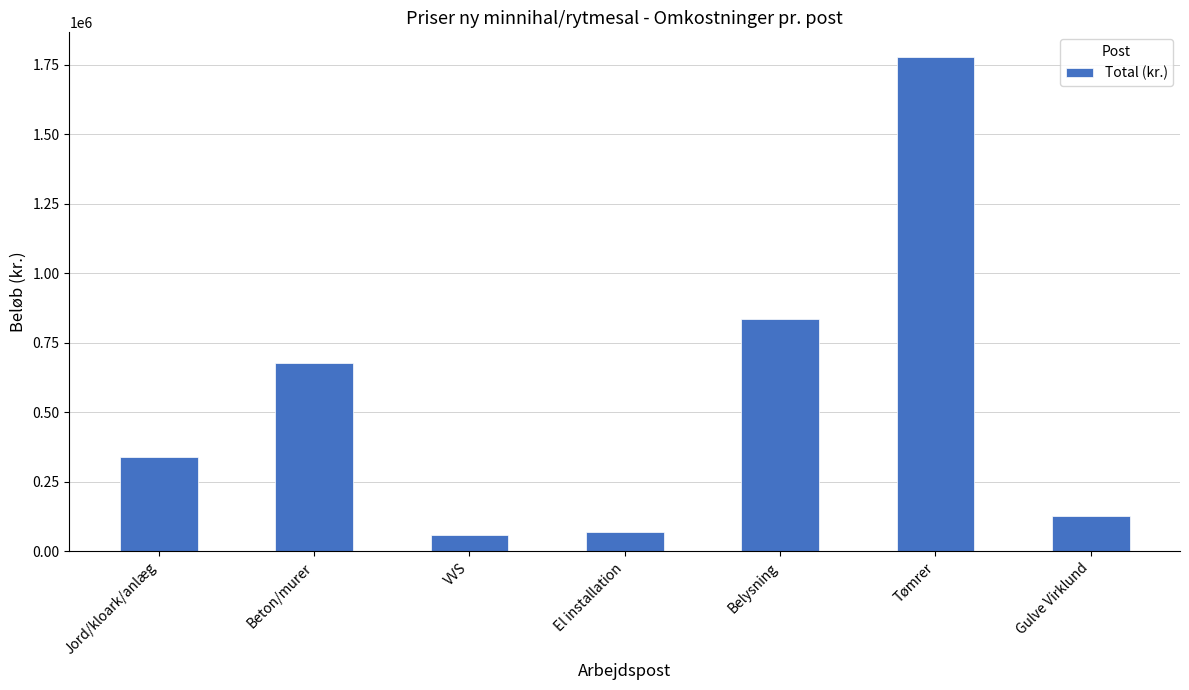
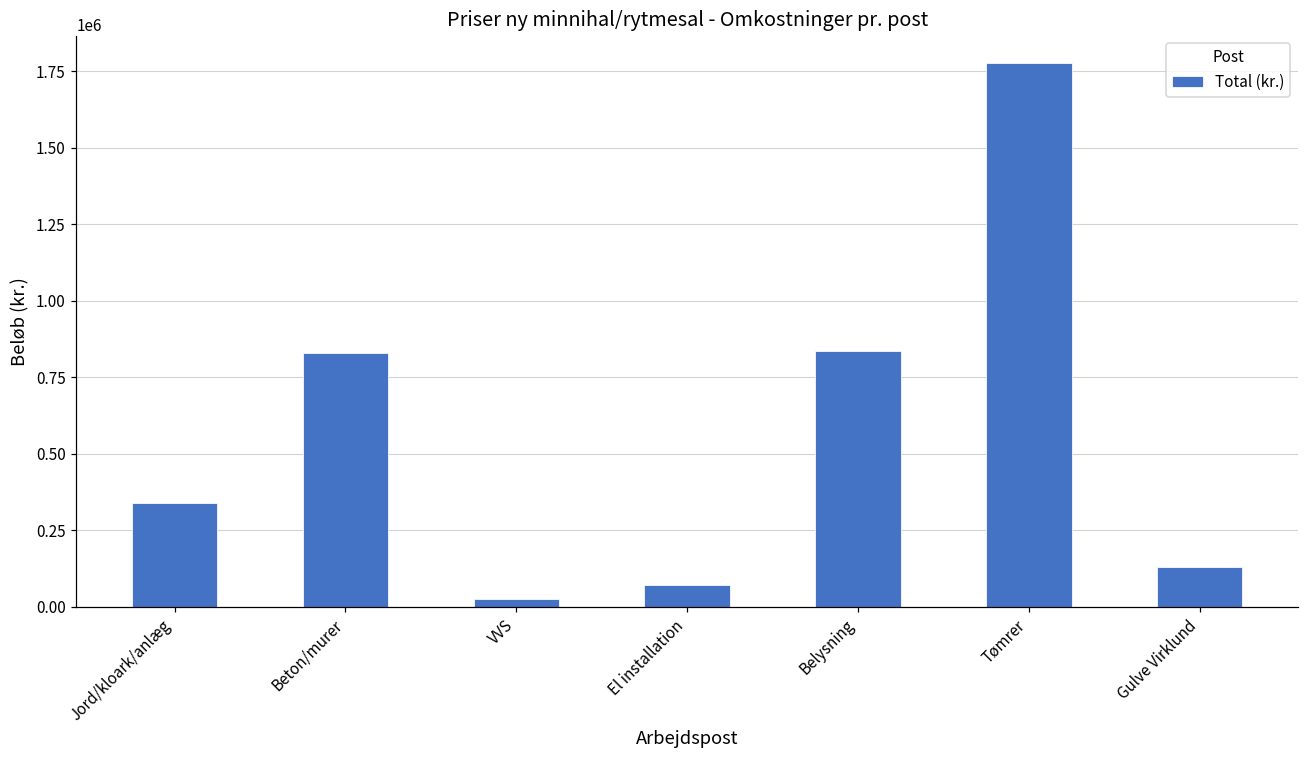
  {
    "Jord/kloark/anlæg": 340000,
-   "Beton/murer": 680000,
-   "VVS": 60000,
+   "Beton/murer": 830000,
+   "VVS": 20000,
    "El installation": 70000,
    "Belysning": 840000,
    "Tømrer": 1780000,
    "Gulve Virklund": 130000
  }
